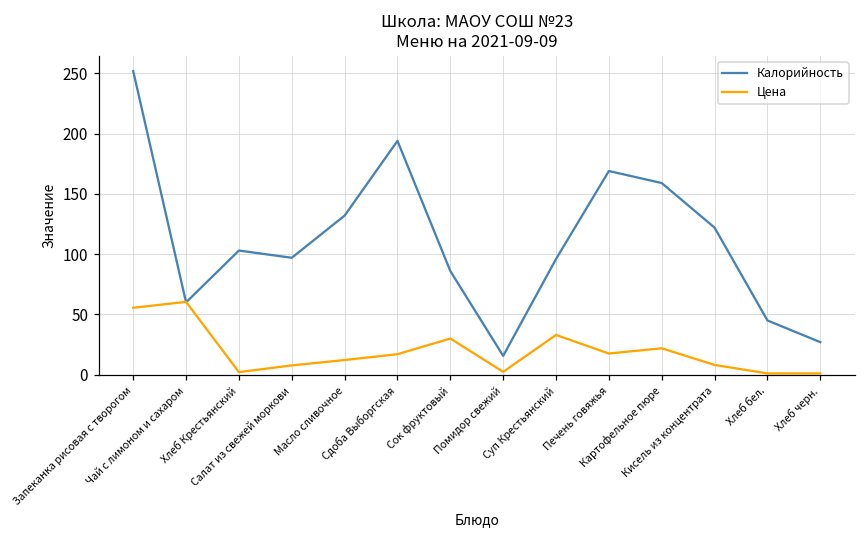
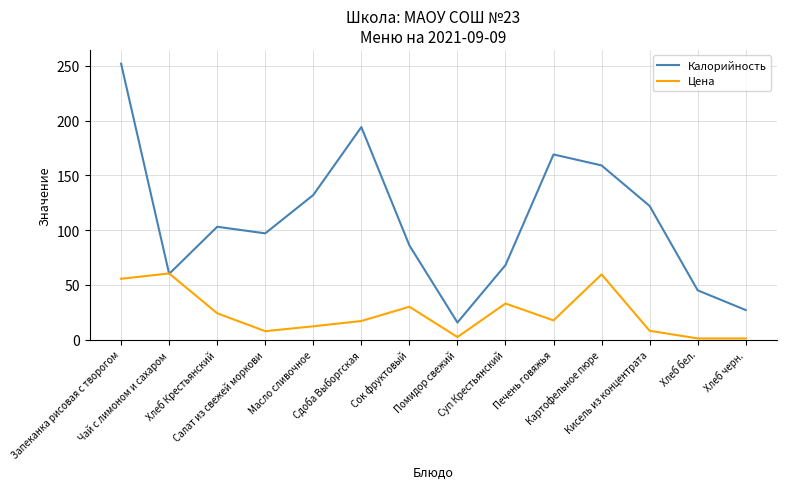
  {
    "Калорийность": {
      "Запеканка рисовая с творогом": 252,
      "Хлеб Крестьянский": 103,
      "Салат из свежей моркови": 97,
      "Масло сливочное": 132,
      "Сдоба Выборгская": 194,
      "Сок фруктовый": 86,
      "Помидор свежий": 16,
-     "Суп Крестьянский": 96,
+     "Суп Крестьянский": 68,
      "Печень говяжья": 169,
      "Картофельное пюре": 159,
      "Кисель из концентрата": 122,
      "Хлеб бел.": 45,
      "Хлеб черн.": 27
    },
    "Цена": {
      "Запеканка рисовая с творогом": 56,
-     "Хлеб Крестьянский": 2,
+     "Хлеб Крестьянский": 24,
      "Салат из свежей моркови": 8,
      "Масло сливочное": 12,
      "Сдоба Выборгская": 17,
      "Сок фруктовый": 30,
      "Помидор свежий": 2,
      "Суп Крестьянский": 33,
      "Печень говяжья": 18,
-     "Картофельное пюре": 22,
+     "Картофельное пюре": 60,
      "Кисель из концентрата": 8,
      "Хлеб бел.": 1,
      "Хлеб черн.": 1
    }
  }
